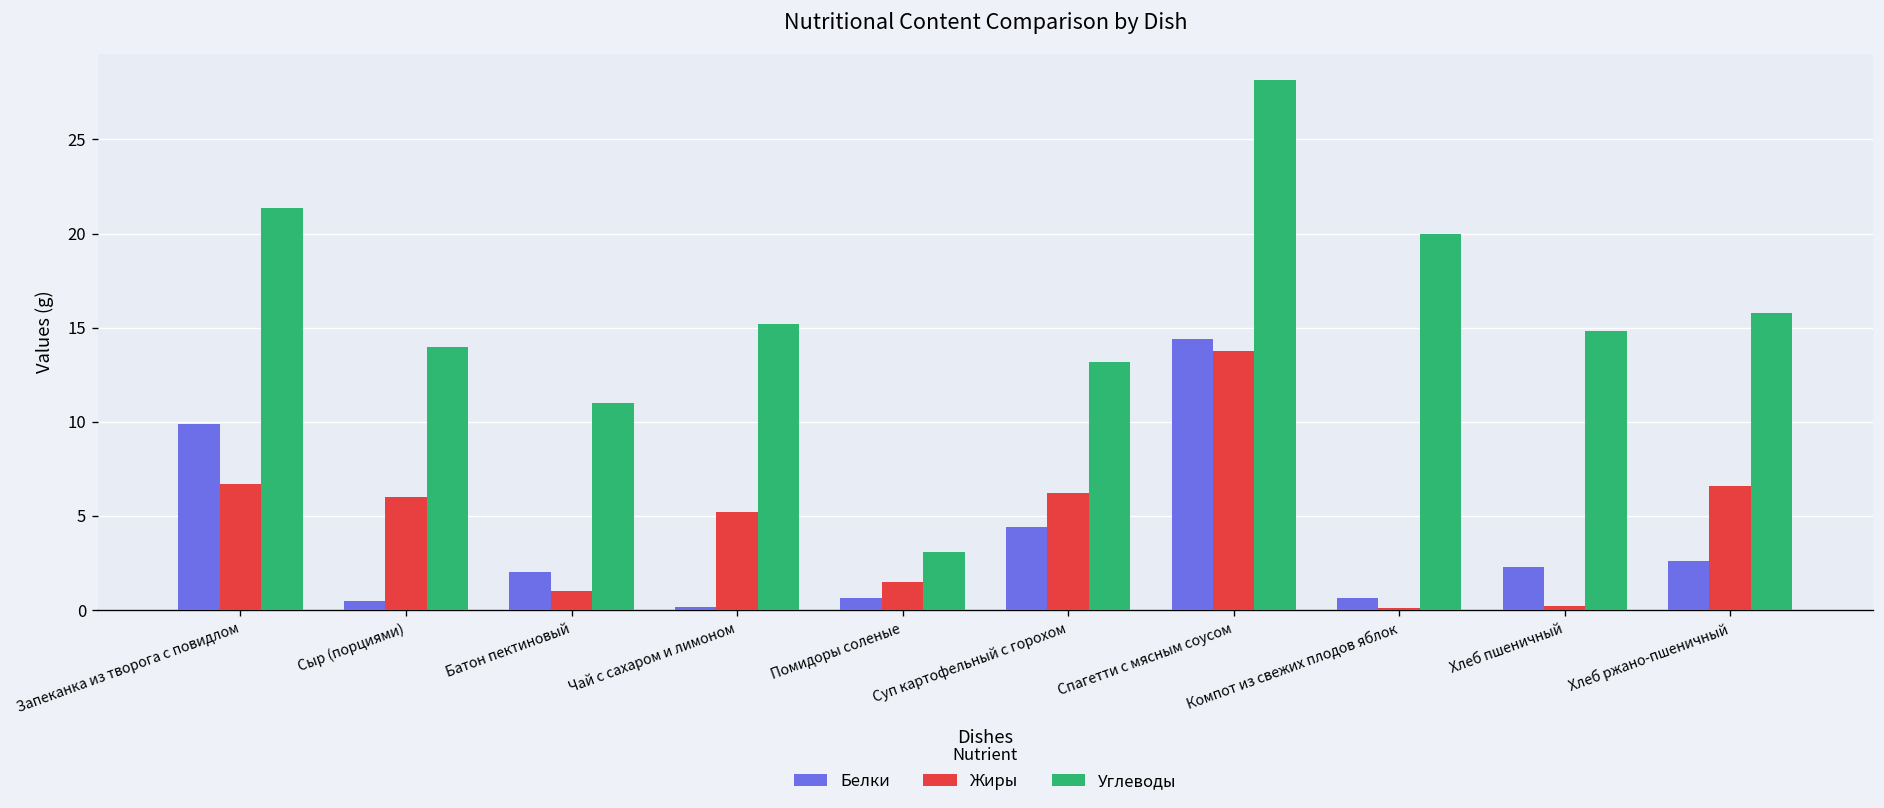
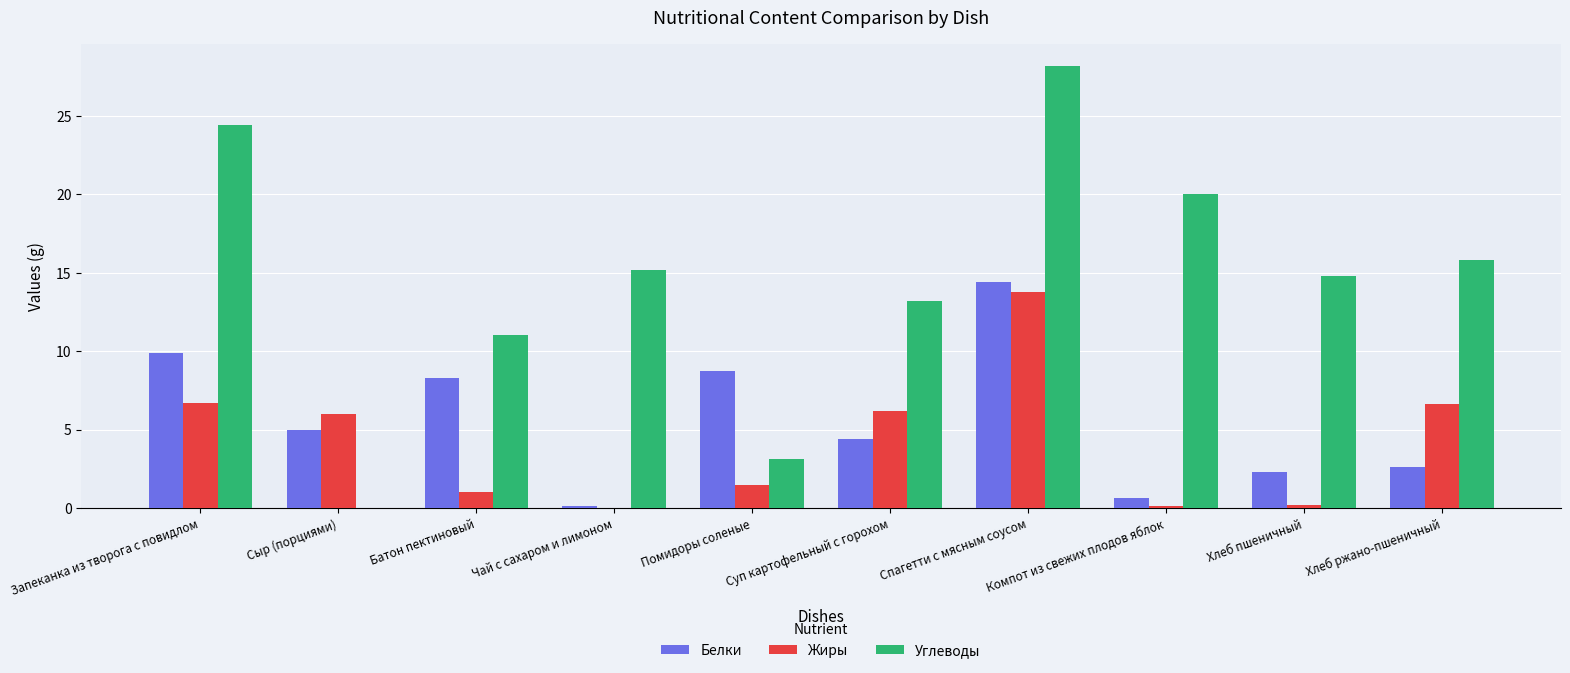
  {
    "Белки": {
      "Запеканка из творога с повидлом": 9.9,
-     "Сыр (порциями)": 0.5,
-     "Батон пектиновый": 2.0,
-     "Помидоры соленые": 0.7,
+     "Сыр (порциями)": 5.0,
+     "Батон пектиновый": 8.3,
+     "Помидоры соленые": 8.8,
      "Суп картофельный с горохом": 4.4,
      "Спагетти с мясным соусом": 14.4,
      "Компот из свежих плодов яблок": 0.7,
      "Хлеб пшеничный": 2.3,
      "Хлеб ржано-пшеничный": 2.6
    },
    "Жиры": {
      "Запеканка из творога с повидлом": 6.7,
      "Сыр (порциями)": 6.0,
      "Батон пектиновый": 1.0,
-     "Чай с сахаром и лимоном": 5.2,
+     "Чай с сахаром и лимоном": 0.0,
      "Помидоры соленые": 1.5,
      "Суп картофельный с горохом": 6.2,
      "Спагетти с мясным соусом": 13.8,
      "Хлеб пшеничный": 0.2,
      "Хлеб ржано-пшеничный": 6.6
    },
    "Углеводы": {
-     "Запеканка из творога с повидлом": 21.4,
-     "Сыр (порциями)": 14,
+     "Запеканка из творога с повидлом": 24.4,
+     "Сыр (порциями)": 0,
      "Батон пектиновый": 11.0,
      "Чай с сахаром и лимоном": 15.2,
      "Помидоры соленые": 3.1,
      "Суп картофельный с горохом": 13.2,
      "Спагетти с мясным соусом": 28.2,
      "Компот из свежих плодов яблок": 20.0,
      "Хлеб пшеничный": 14.8,
      "Хлеб ржано-пшеничный": 15.8
    }
  }
